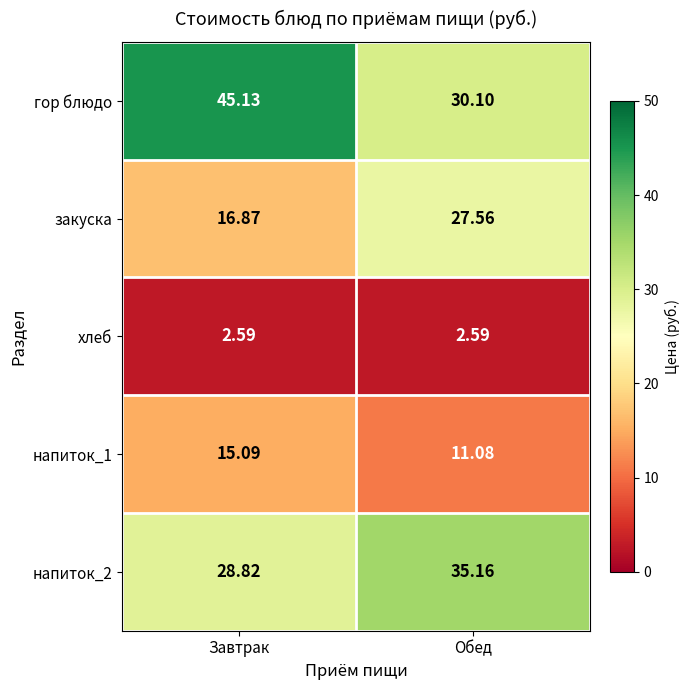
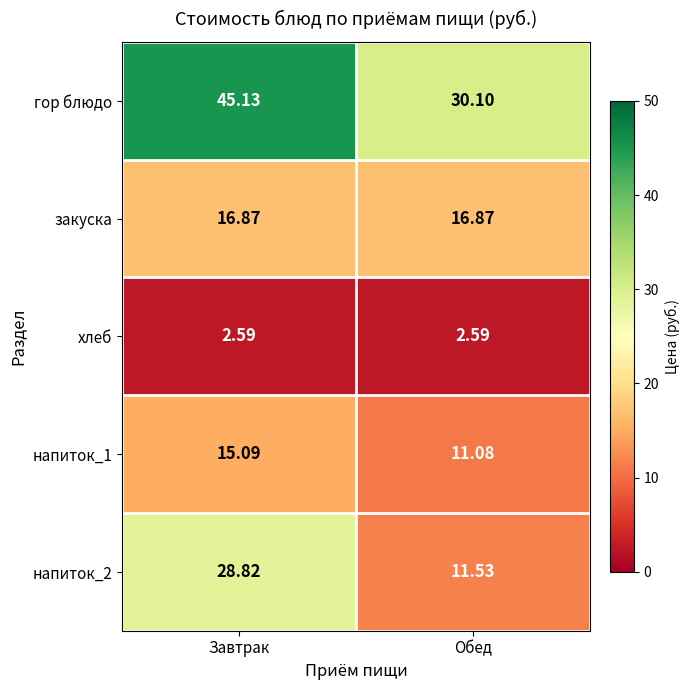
  {
    "гор блюдо": {
      "Завтрак": 45.13,
      "Обед": 30.10
    },
    "закуска": {
      "Завтрак": 16.87,
-     "Обед": 27.56
+     "Обед": 16.87
    },
    "хлеб": {
      "Завтрак": 2.59,
      "Обед": 2.59
    },
    "напиток_1": {
      "Завтрак": 15.09,
      "Обед": 11.08
    },
    "напиток_2": {
      "Завтрак": 28.82,
-     "Обед": 35.16
+     "Обед": 11.53
    }
  }
